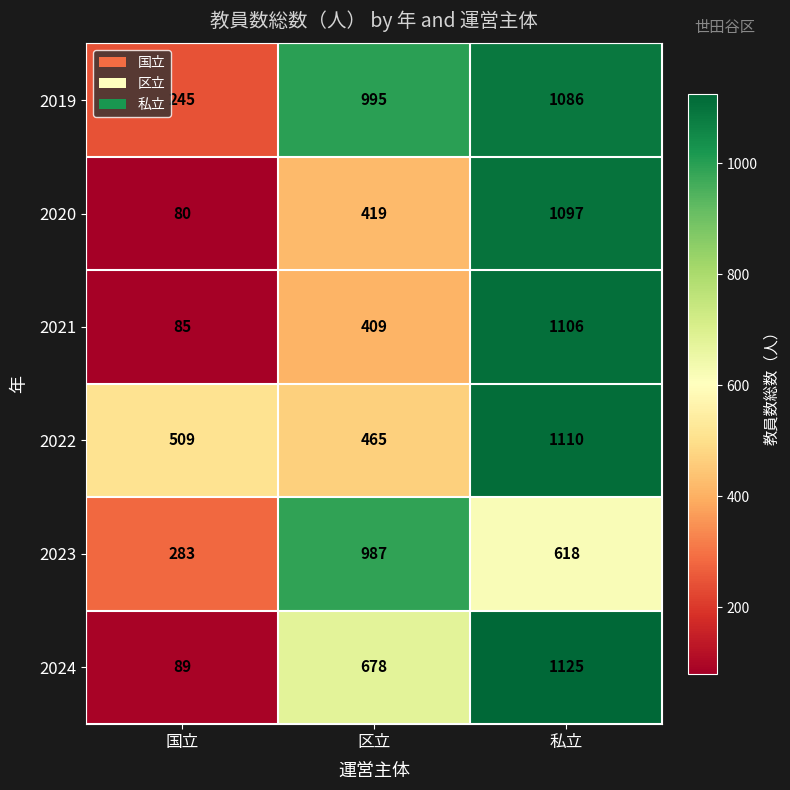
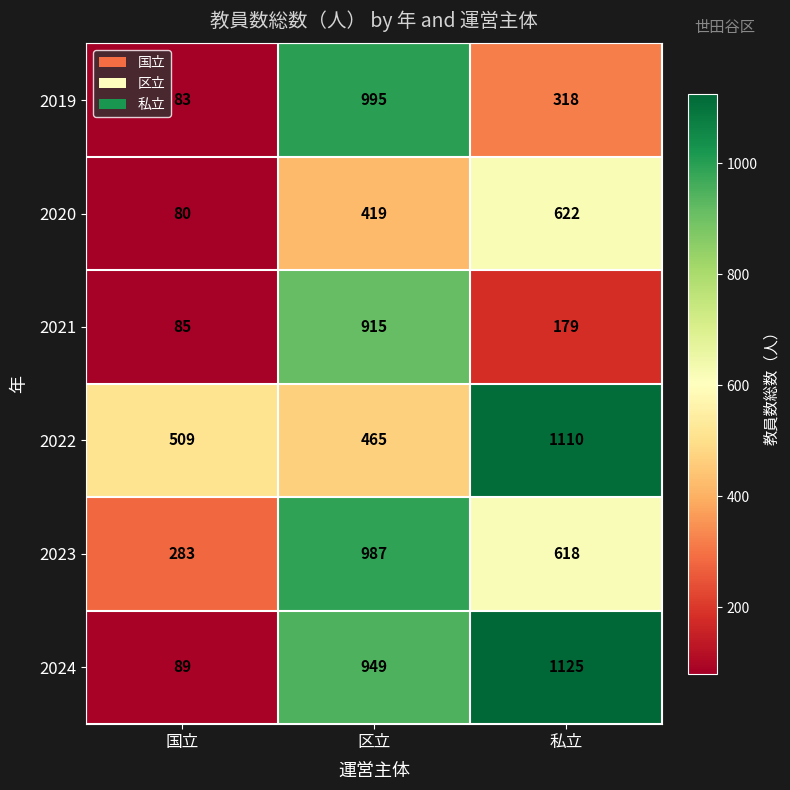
  {
    "2019": {
-     "国立": 245,
+     "国立": 83,
      "区立": 995,
-     "私立": 1086
+     "私立": 318
    },
    "2020": {
      "国立": 80,
      "区立": 419,
-     "私立": 1097
+     "私立": 622
    },
    "2021": {
      "国立": 85,
-     "区立": 409,
-     "私立": 1106
+     "区立": 915,
+     "私立": 179
    },
    "2022": {
      "国立": 509,
      "区立": 465,
      "私立": 1110
    },
    "2023": {
      "国立": 283,
      "区立": 987,
      "私立": 618
    },
    "2024": {
      "国立": 89,
-     "区立": 678,
+     "区立": 949,
      "私立": 1125
    }
  }
